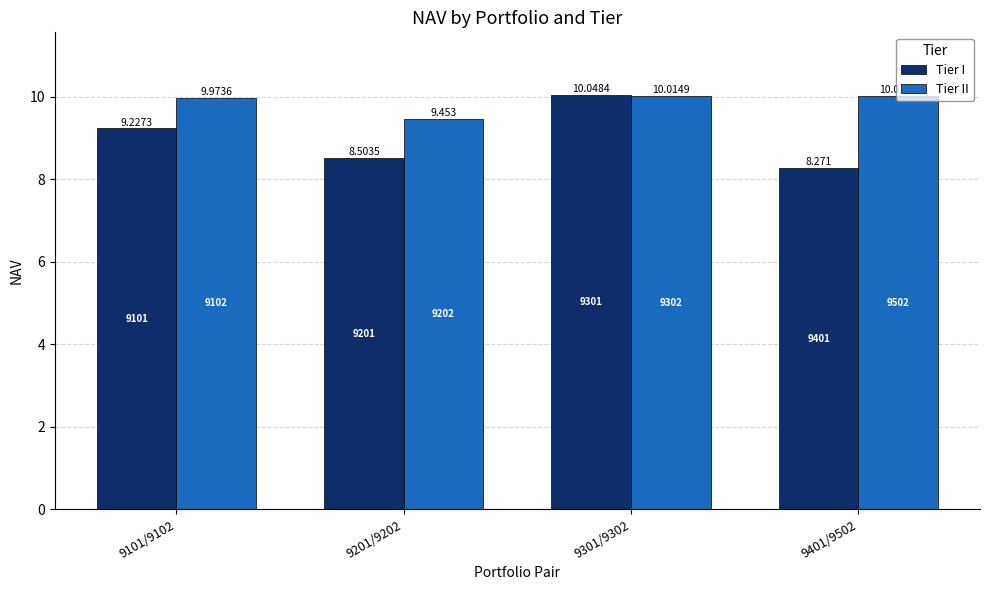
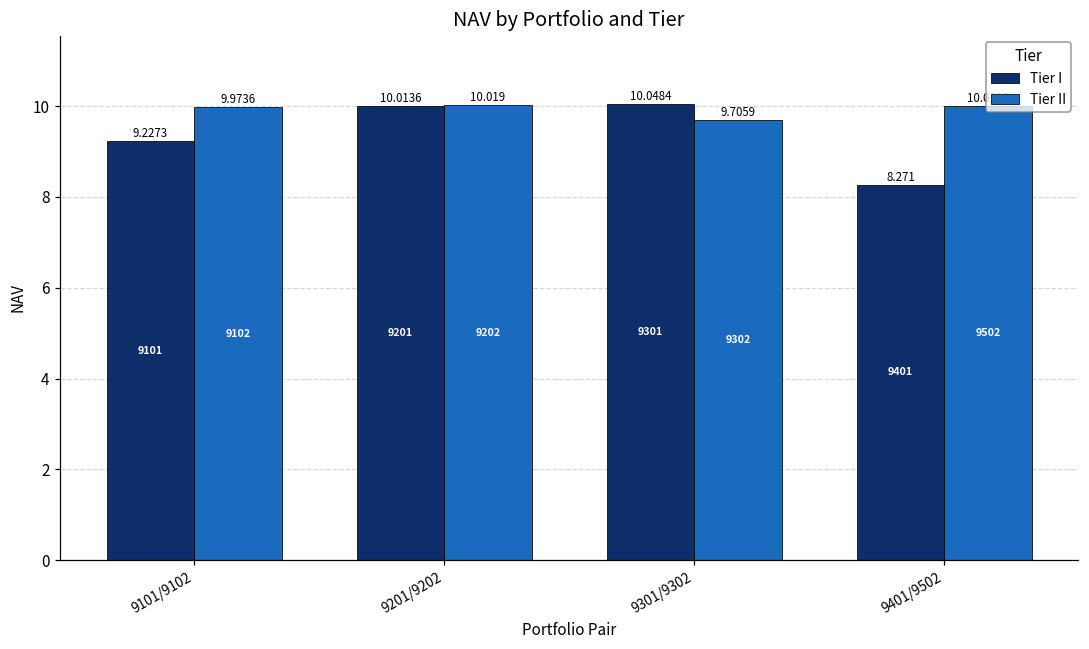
  {
    "Tier I": {
      "9101/9102": 9.2273,
-     "9201/9202": 8.5035,
+     "9201/9202": 10.0136,
      "9301/9302": 10.0484,
      "9401/9502": 8.271
    },
    "Tier II": {
      "9101/9102": 9.9736,
-     "9201/9202": 9.453,
-     "9301/9302": 10.0149
+     "9201/9202": 10.019,
+     "9301/9302": 9.7059
    }
  }
